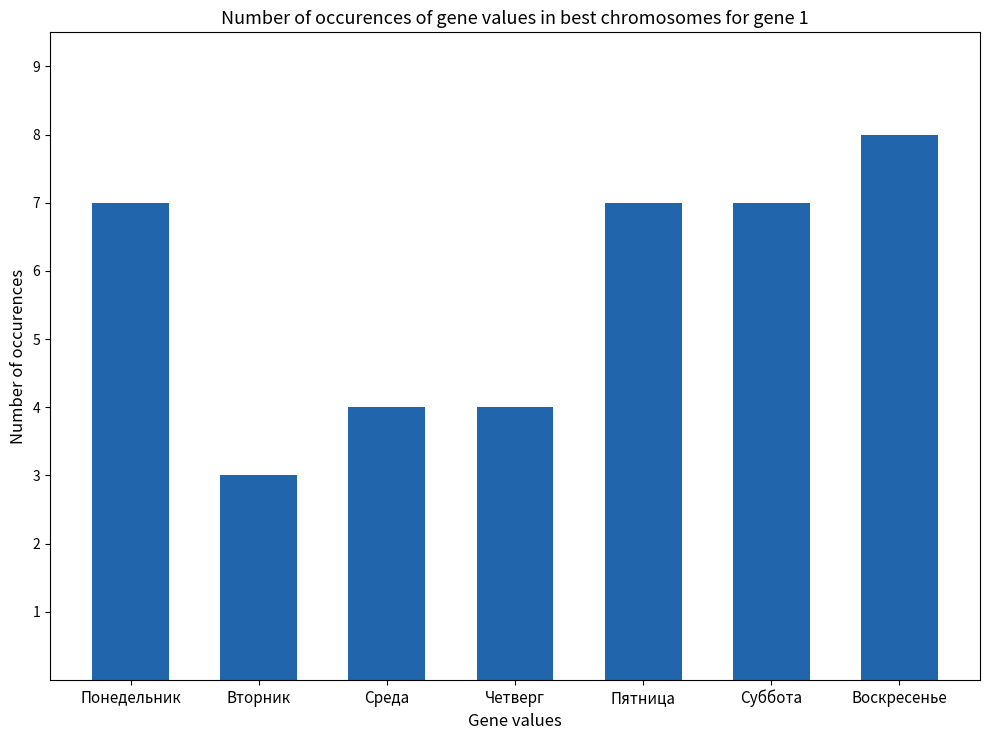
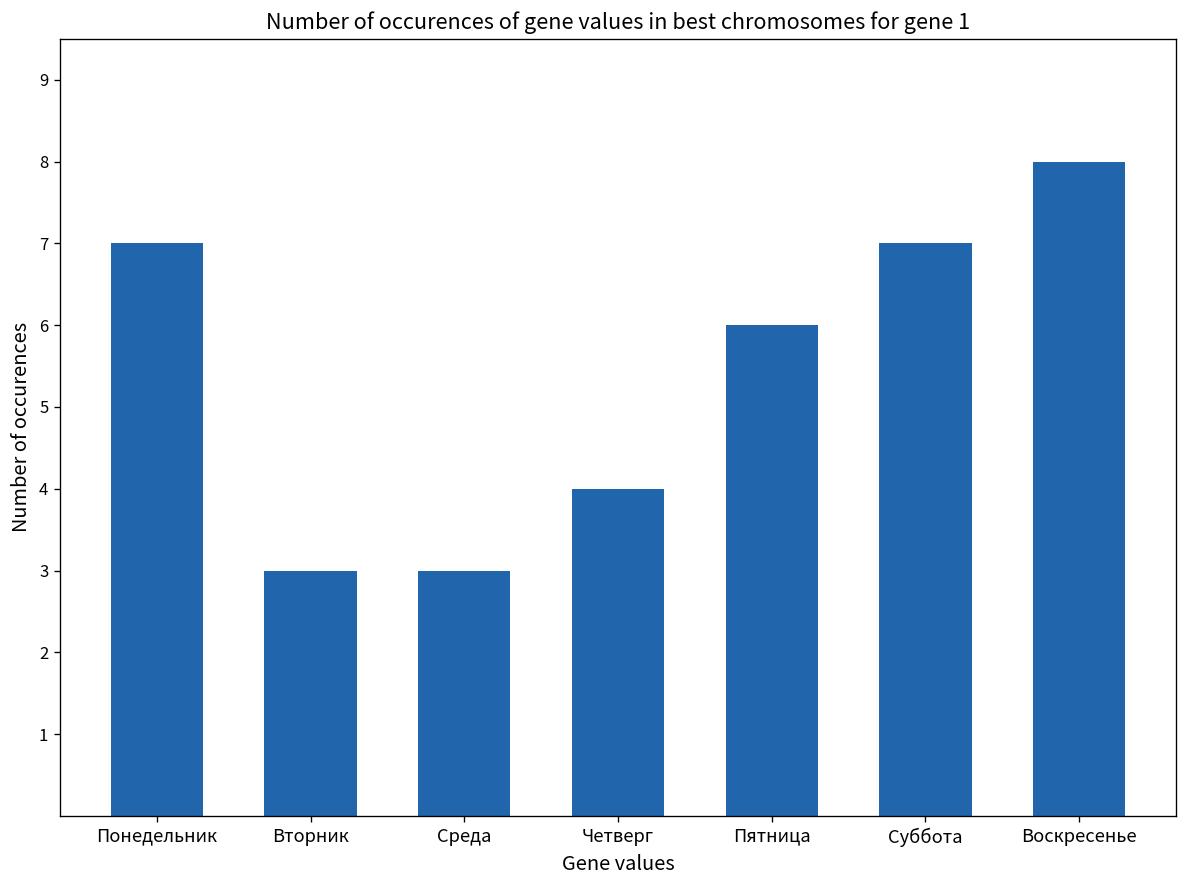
  {
    "Понедельник": 7,
    "Вторник": 3,
-   "Среда": 4,
+   "Среда": 3,
    "Четверг": 4,
-   "Пятница": 7,
+   "Пятница": 6,
    "Суббота": 7,
    "Воскресенье": 8
  }
